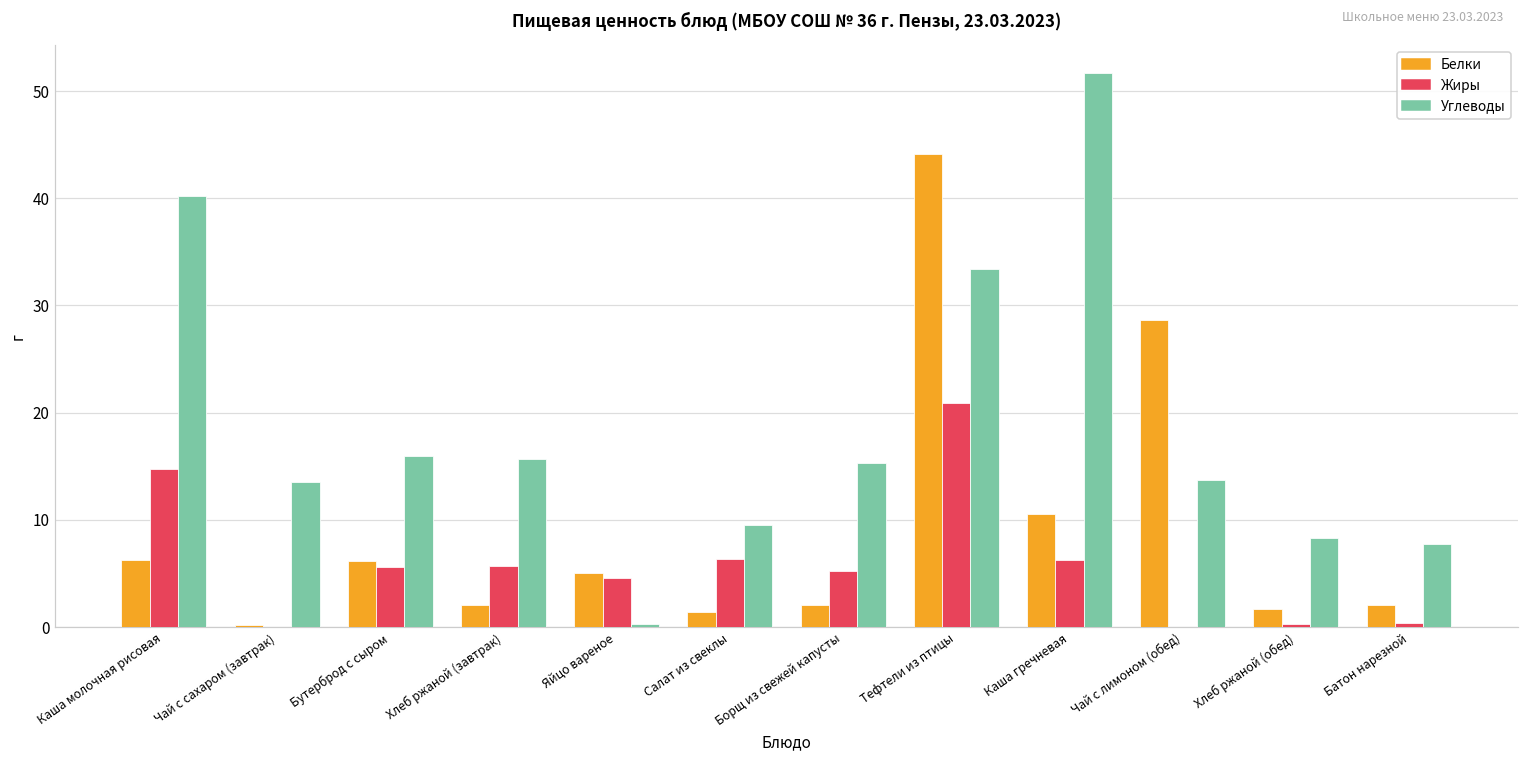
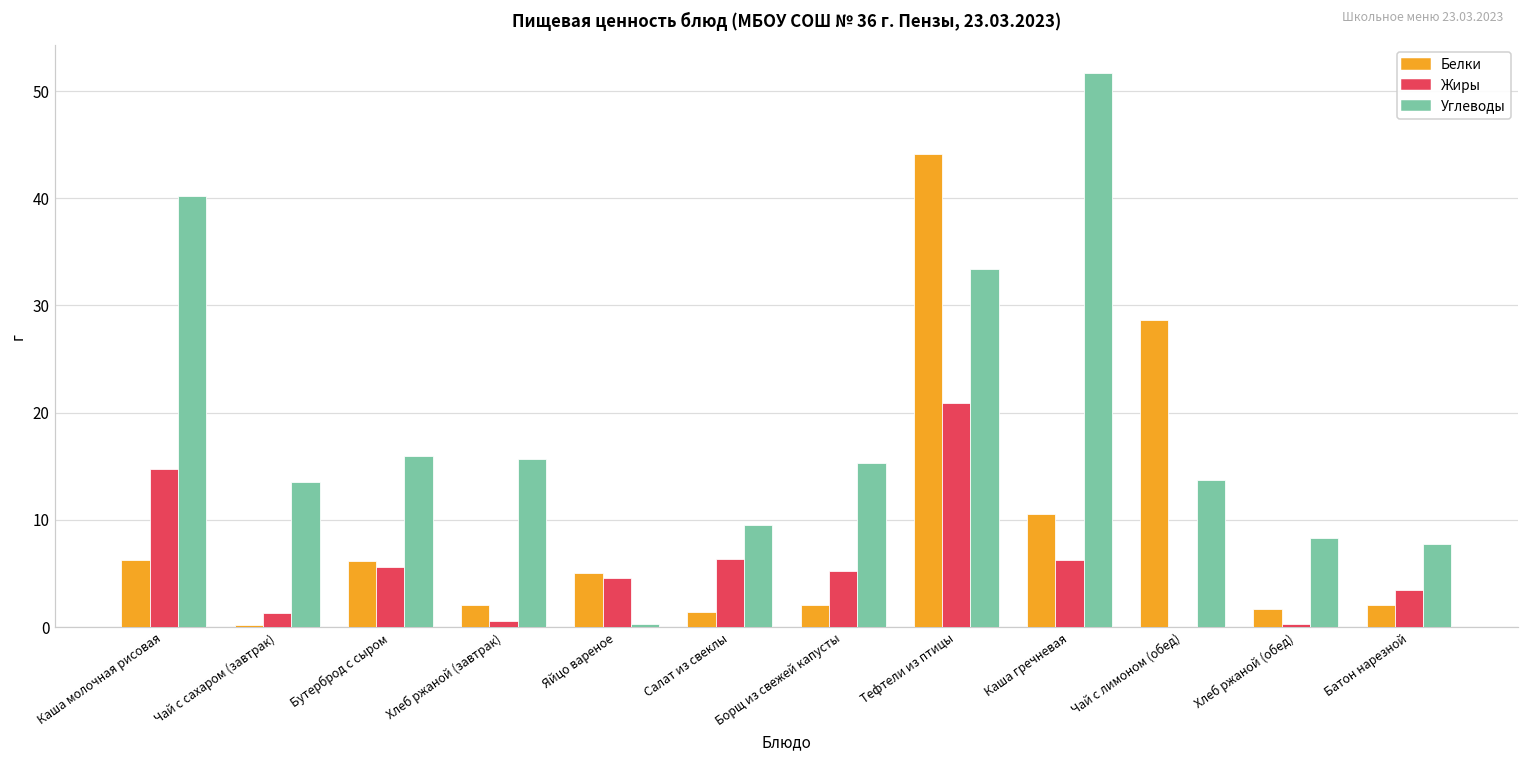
  {
    "Белки": {
      "Каша молочная рисовая": 6,
      "Бутерброд с сыром": 6,
      "Хлеб ржаной (завтрак)": 2,
      "Яйцо вареное": 5,
      "Салат из свеклы": 1,
      "Борщ из свежей капусты": 2,
      "Тефтели из птицы": 44,
      "Каша гречневая": 11,
      "Чай с лимоном (обед)": 29,
      "Хлеб ржаной (обед)": 2,
      "Батон нарезной": 2
    },
    "Жиры": {
      "Каша молочная рисовая": 15,
-     "Чай с сахаром (завтрак)": 0,
+     "Чай с сахаром (завтрак)": 1,
      "Бутерброд с сыром": 6,
-     "Хлеб ржаной (завтрак)": 6,
+     "Хлеб ржаной (завтрак)": 1,
      "Яйцо вареное": 5,
      "Салат из свеклы": 6,
      "Борщ из свежей капусты": 5,
      "Тефтели из птицы": 21,
      "Каша гречневая": 6,
      "Хлеб ржаной (обед)": 0,
-     "Батон нарезной": 0
+     "Батон нарезной": 3
    },
    "Углеводы": {
      "Каша молочная рисовая": 40,
      "Чай с сахаром (завтрак)": 14,
      "Бутерброд с сыром": 16,
      "Хлеб ржаной (завтрак)": 16,
      "Яйцо вареное": 0,
      "Салат из свеклы": 10,
      "Борщ из свежей капусты": 15,
      "Тефтели из птицы": 33,
      "Каша гречневая": 52,
      "Чай с лимоном (обед)": 14,
      "Хлеб ржаной (обед)": 8,
      "Батон нарезной": 8
    }
  }
